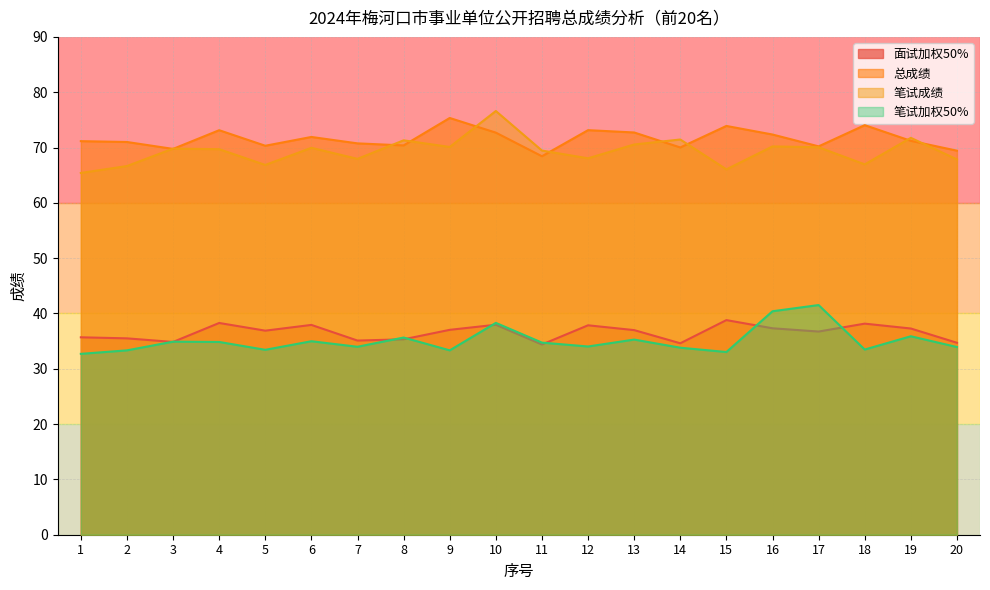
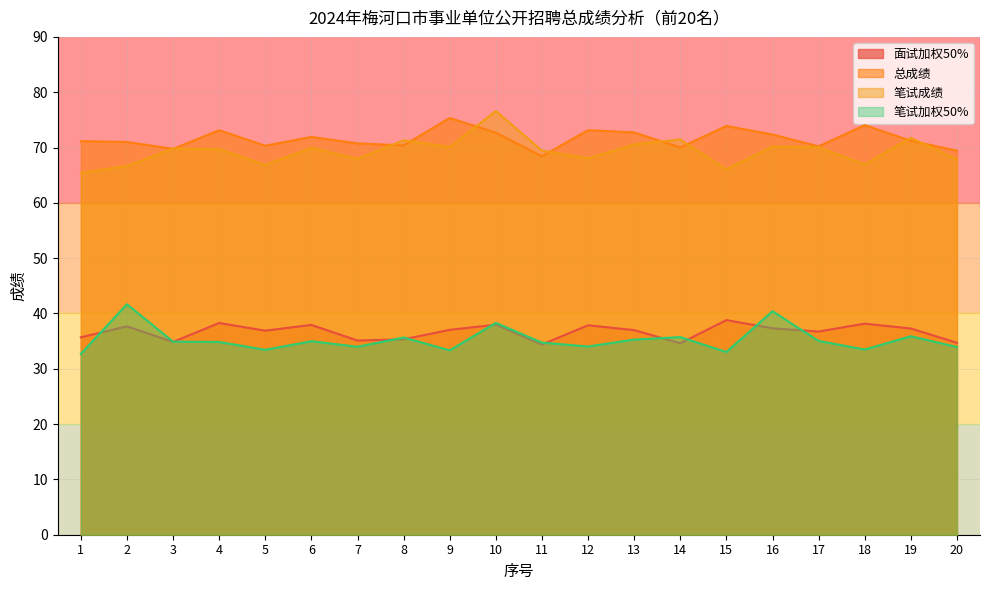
  {
    "面试加权50%": {
      "1": 36,
-     "2": 36,
+     "2": 38,
      "4": 38,
      "5": 37,
      "6": 38,
      "7": 35,
      "9": 37,
      "12": 38,
      "13": 37,
      "14": 35,
      "15": 39,
      "16": 37,
      "17": 37,
      "18": 38,
      "19": 37,
      "20": 35
    },
    "笔试加权50%": {
      "1": 33,
-     "2": 33,
+     "2": 42,
      "4": 35,
      "5": 33,
      "6": 35,
      "7": 34,
      "9": 33,
      "12": 34,
      "13": 35,
-     "14": 34,
+     "14": 36,
      "15": 33,
      "16": 40,
-     "17": 42,
+     "17": 35,
      "18": 33,
      "19": 36,
      "20": 34
    }
  }
